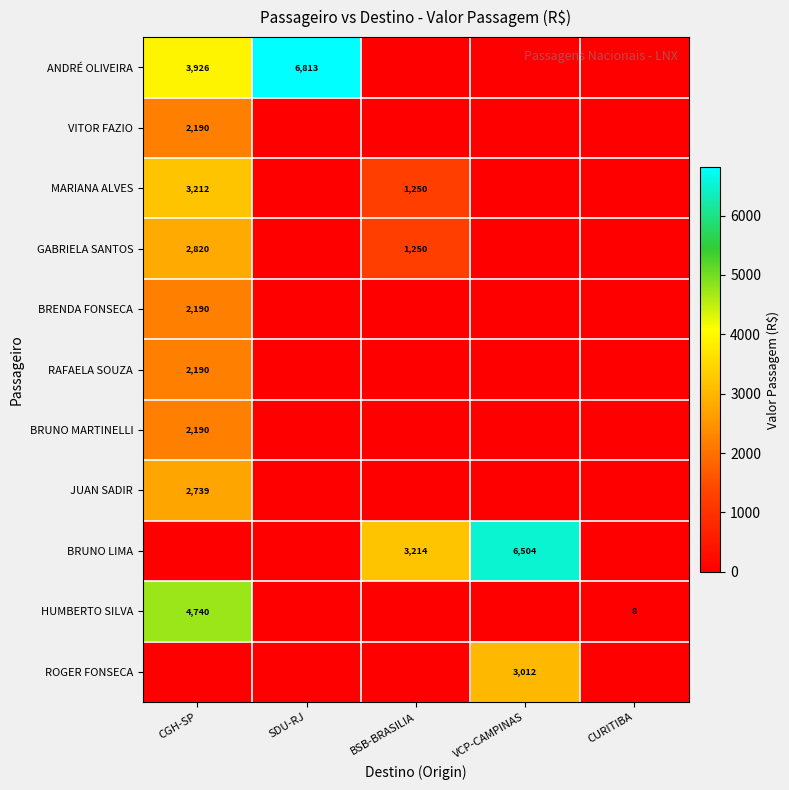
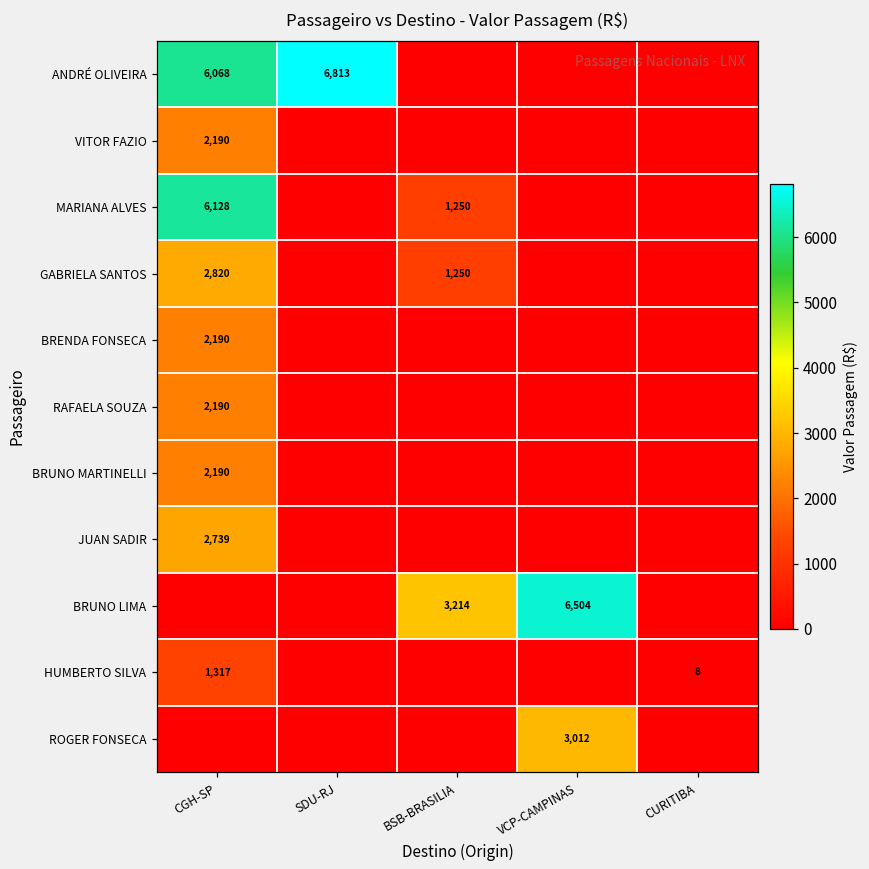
  {
    "ANDRÉ OLIVEIRA": {
-     "CGH-SP": "3,926",
+     "CGH-SP": "6,068",
      "SDU-RJ": "6,813"
    },
    "VITOR FAZIO": {
      "CGH-SP": "2,190"
    },
    "MARIANA ALVES": {
-     "CGH-SP": "3,212",
+     "CGH-SP": "6,128",
      "BSB-BRASILIA": "1,250"
    },
    "GABRIELA SANTOS": {
      "CGH-SP": "2,820",
      "BSB-BRASILIA": "1,250"
    },
    "BRENDA FONSECA": {
      "CGH-SP": "2,190"
    },
    "RAFAELA SOUZA": {
      "CGH-SP": "2,190"
    },
    "BRUNO MARTINELLI": {
      "CGH-SP": "2,190"
    },
    "JUAN SADIR": {
      "CGH-SP": "2,739"
    },
    "BRUNO LIMA": {
      "BSB-BRASILIA": "3,214",
      "VCP-CAMPINAS": "6,504"
    },
    "HUMBERTO SILVA": {
-     "CGH-SP": "4,740",
+     "CGH-SP": "1,317",
      "CURITIBA": "8"
    },
    "ROGER FONSECA": {
      "VCP-CAMPINAS": "3,012"
    }
  }
